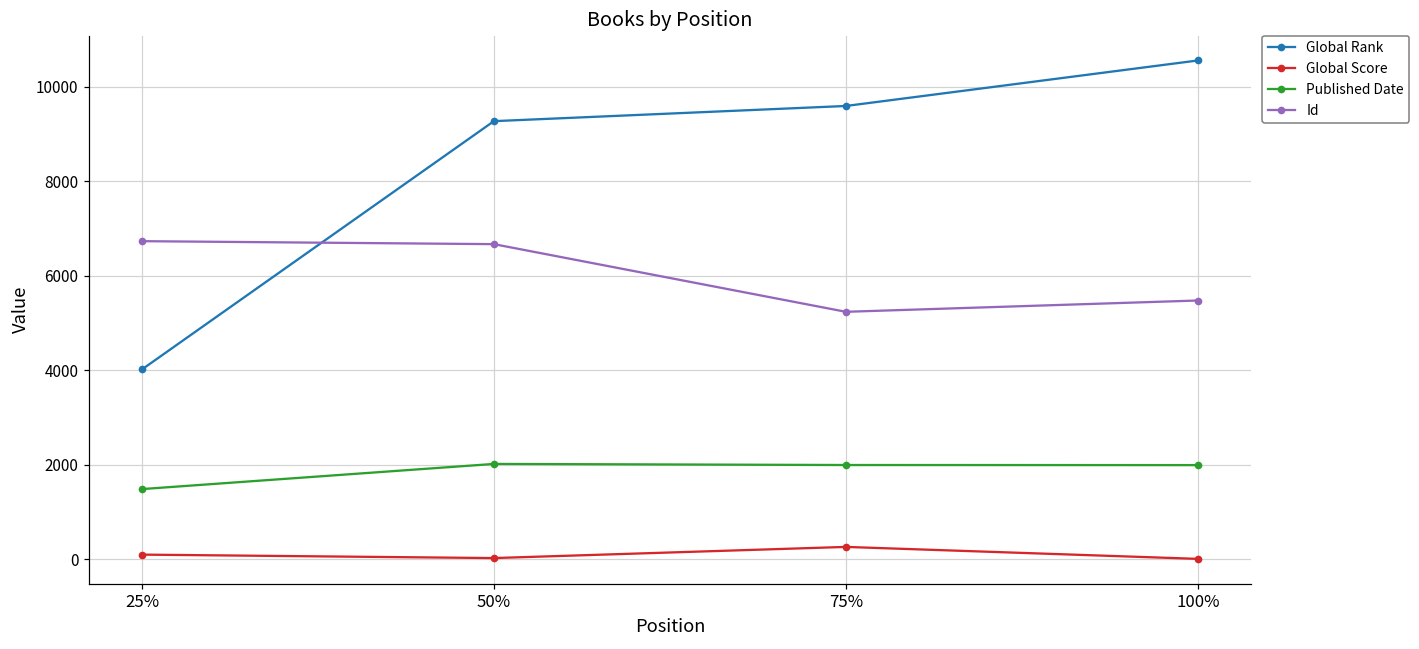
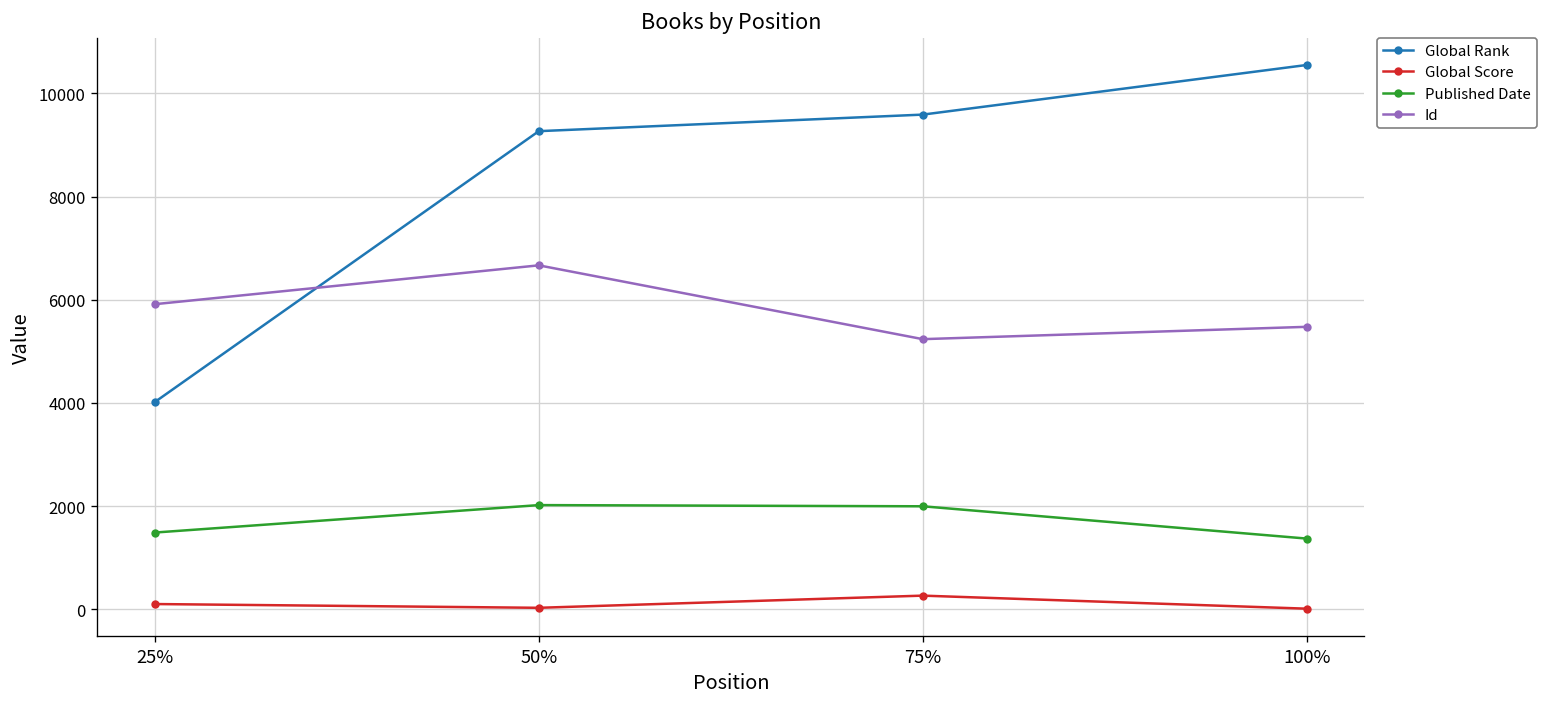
  {
    "Global Rank": {
      "25%": 4000,
      "50%": 9300,
      "75%": 9600,
      "100%": 10600
    },
    "Global Score": {
      "25%": 100,
      "50%": 0,
      "75%": 300,
      "100%": 0
    },
    "Published Date": {
      "25%": 1500,
      "50%": 2000,
      "75%": 2000,
-     "100%": 2000
+     "100%": 1400
    },
    "Id": {
-     "25%": 6700,
+     "25%": 5900,
      "50%": 6700,
      "75%": 5200,
      "100%": 5500
    }
  }
